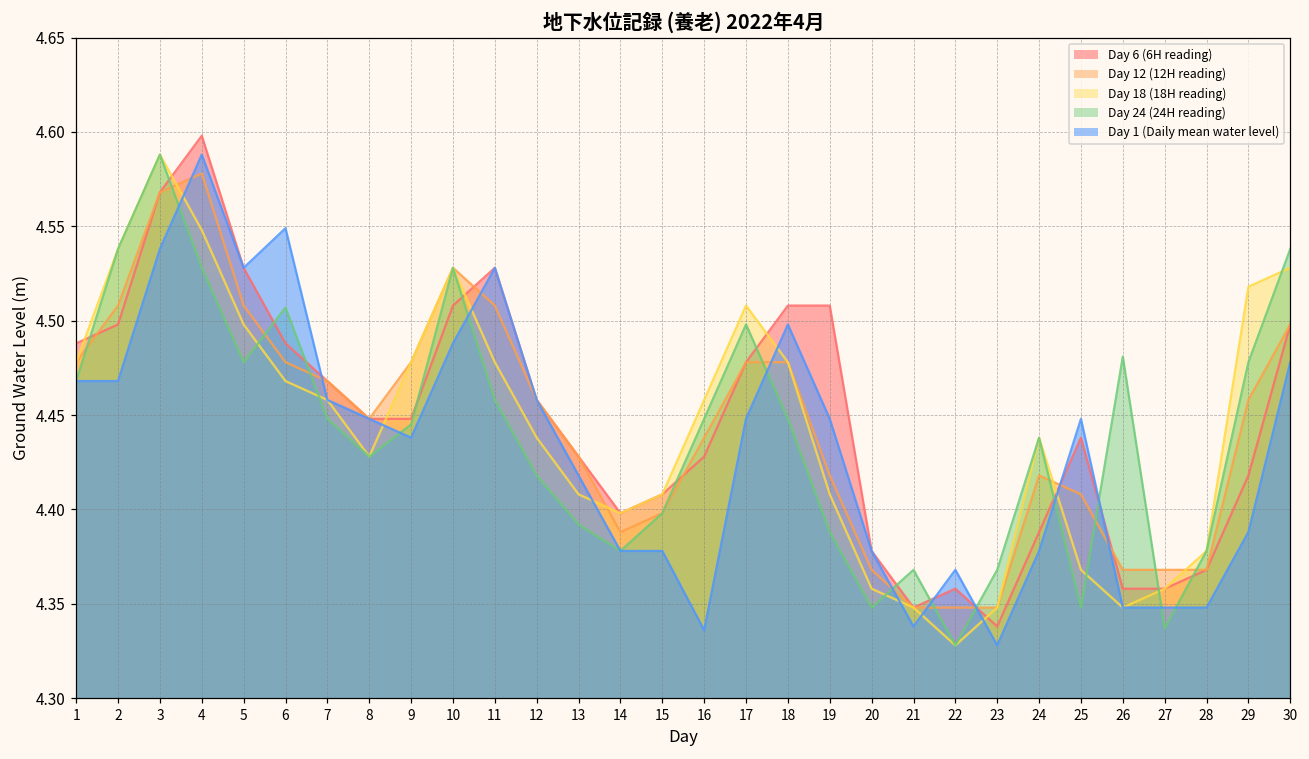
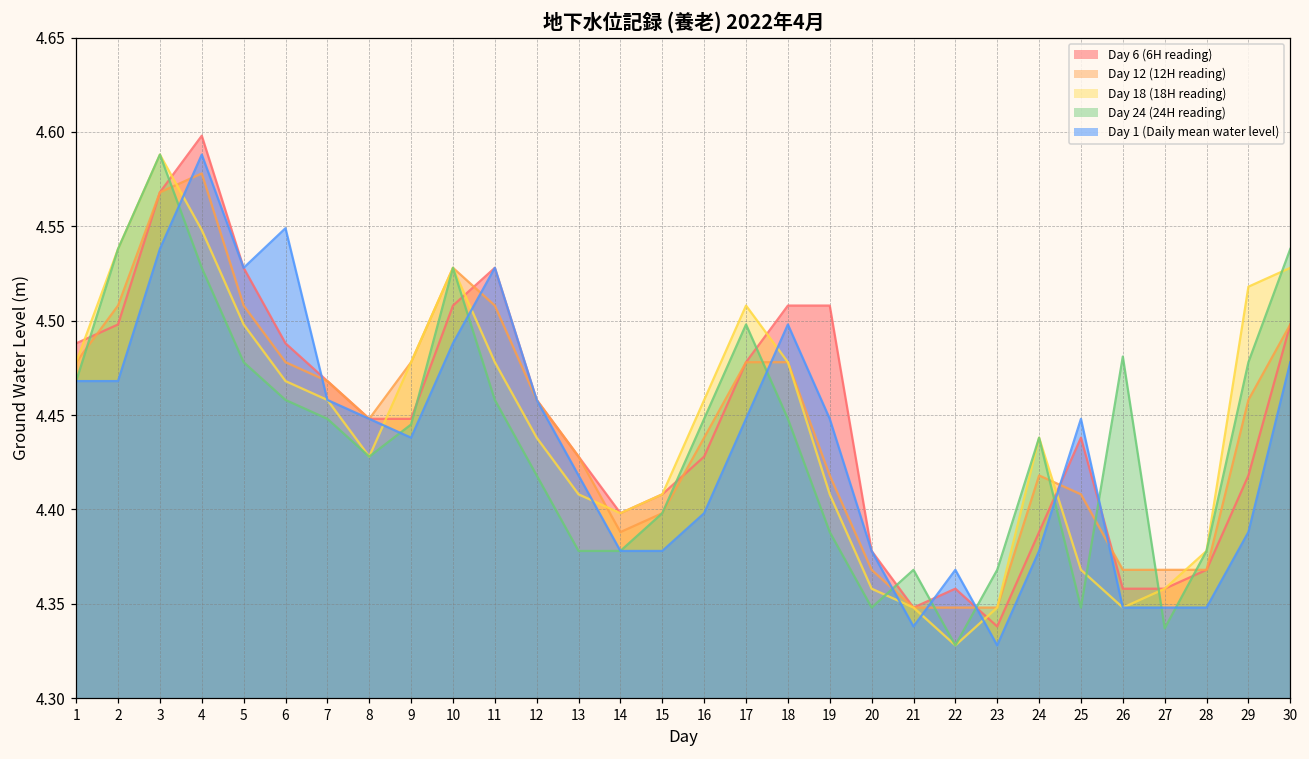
  {
    "Day 24 (24H reading)": {
      "4": 4.528,
      "5": 4.478,
-     "6": 4.507,
+     "6": 4.458,
      "7": 4.448,
      "9": 4.445,
      "11": 4.458,
      "12": 4.418,
-     "13": 4.392,
+     "13": 4.378,
      "16": 4.448,
      "17": 4.498,
      "18": 4.448,
      "19": 4.388,
      "20": 4.348,
      "21": 4.368,
      "23": 4.368,
      "25": 4.348,
      "26": 4.481,
      "27": 4.337,
      "29": 4.478,
      "30": 4.538
    },
    "Day 1 (Daily mean water level)": {
      "2": 4.468,
      "3": 4.538,
      "4": 4.588,
      "6": 4.549,
      "9": 4.438,
      "10": 4.488,
      "13": 4.418,
      "15": 4.378,
-     "16": 4.336,
+     "16": 4.398,
      "17": 4.448,
      "18": 4.498,
      "19": 4.448,
      "21": 4.338,
      "22": 4.368,
      "23": 4.328,
      "24": 4.378,
      "25": 4.448,
      "27": 4.348,
      "28": 4.348,
      "29": 4.388,
      "30": 4.478
    }
  }
